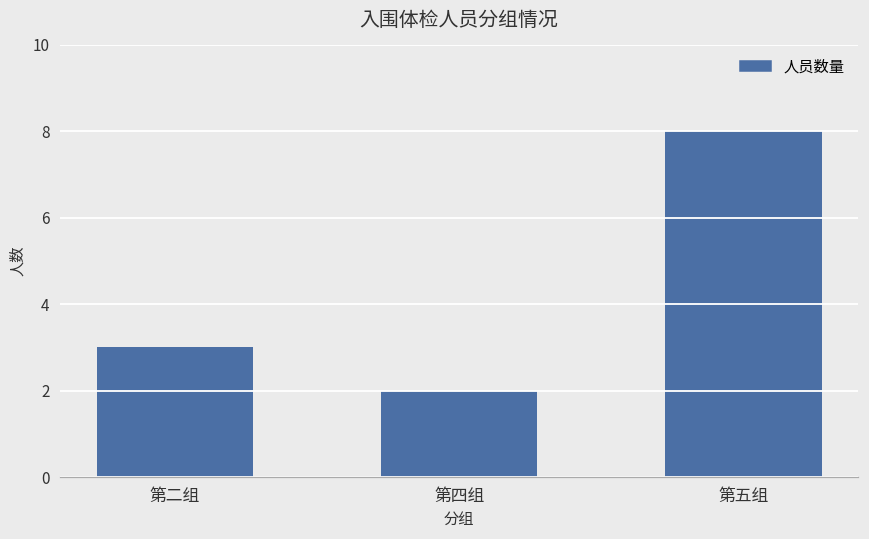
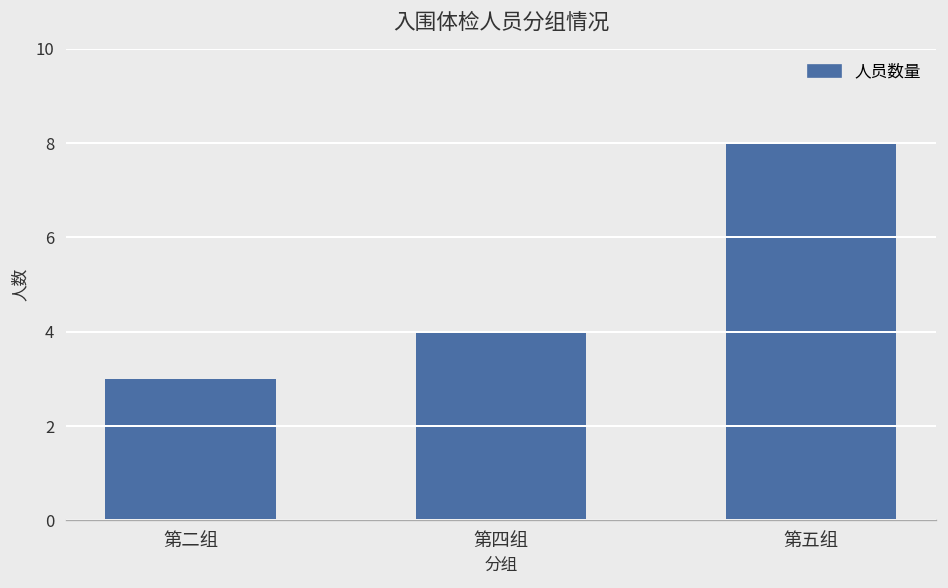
  {
    "第二组": 3,
-   "第四组": 2,
+   "第四组": 4,
    "第五组": 8
  }
